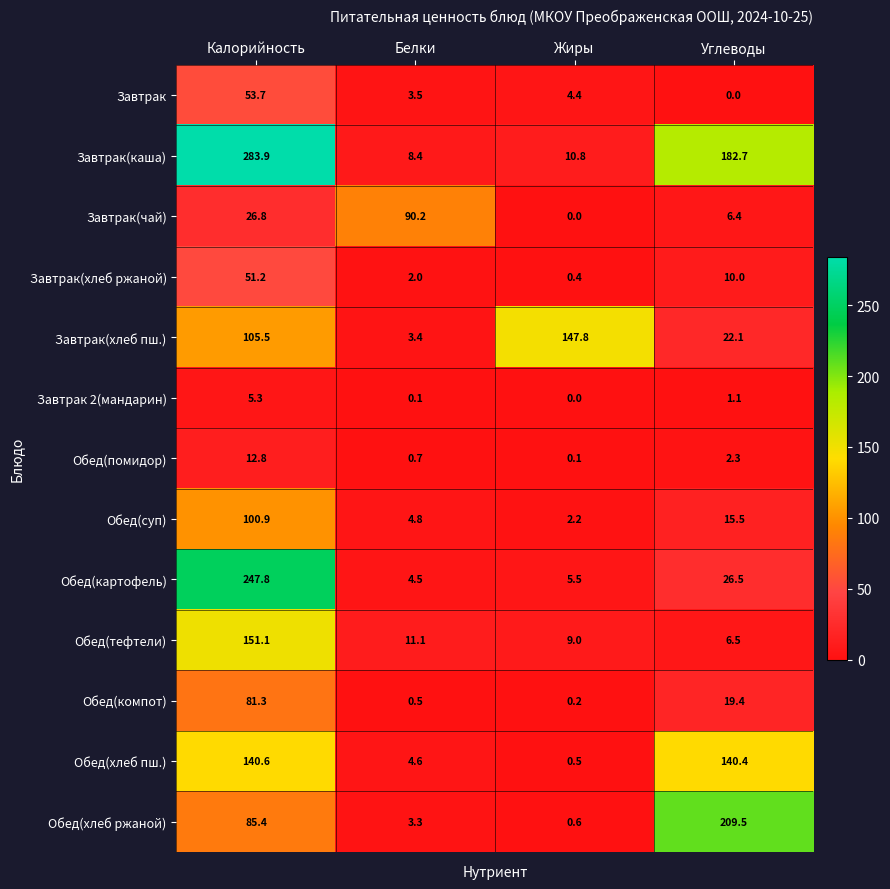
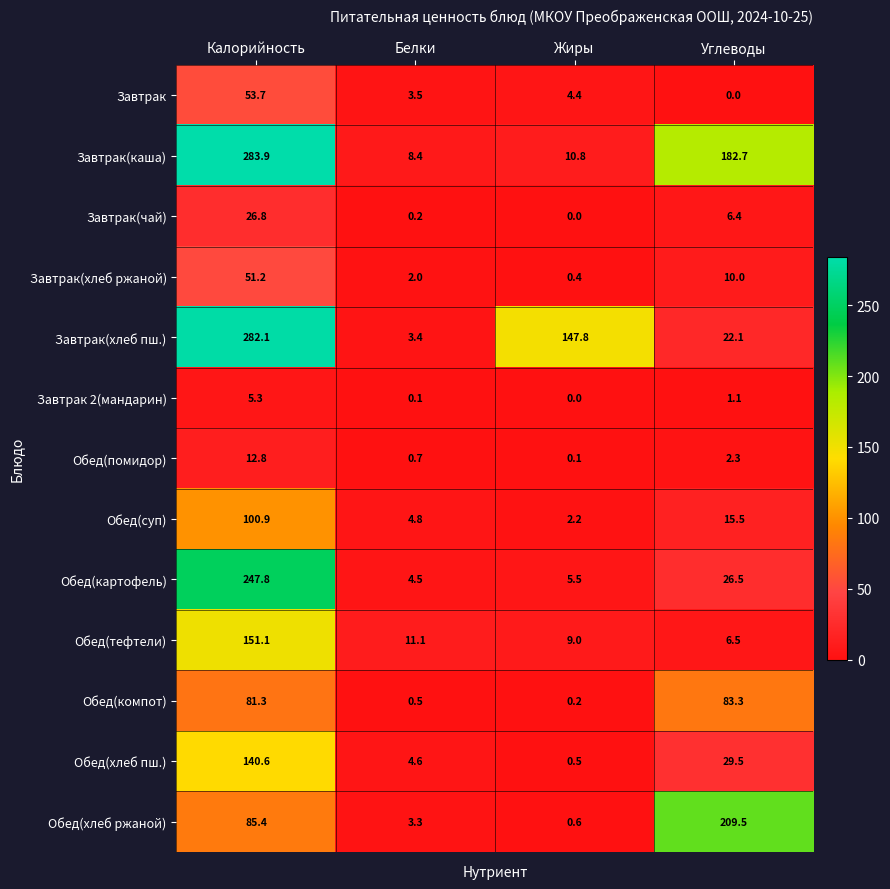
  {
    "Завтрак": {
      "Калорийность": 53.7,
      "Белки": 3.5,
      "Жиры": 4.4,
      "Углеводы": 0.0
    },
    "Завтрак(каша)": {
      "Калорийность": 283.9,
      "Белки": 8.4,
      "Жиры": 10.8,
      "Углеводы": 182.7
    },
    "Завтрак(чай)": {
      "Калорийность": 26.8,
-     "Белки": 90.2,
+     "Белки": 0.2,
      "Жиры": 0.0,
      "Углеводы": 6.4
    },
    "Завтрак(хлеб ржаной)": {
      "Калорийность": 51.2,
      "Белки": 2.0,
      "Жиры": 0.4,
      "Углеводы": 10.0
    },
    "Завтрак(хлеб пш.)": {
-     "Калорийность": 105.5,
+     "Калорийность": 282.1,
      "Белки": 3.4,
      "Жиры": 147.8,
      "Углеводы": 22.1
    },
    "Завтрак 2(мандарин)": {
      "Калорийность": 5.3,
      "Белки": 0.1,
      "Жиры": 0.0,
      "Углеводы": 1.1
    },
    "Обед(помидор)": {
      "Калорийность": 12.8,
      "Белки": 0.7,
      "Жиры": 0.1,
      "Углеводы": 2.3
    },
    "Обед(суп)": {
      "Калорийность": 100.9,
      "Белки": 4.8,
      "Жиры": 2.2,
      "Углеводы": 15.5
    },
    "Обед(картофель)": {
      "Калорийность": 247.8,
      "Белки": 4.5,
      "Жиры": 5.5,
      "Углеводы": 26.5
    },
    "Обед(тефтели)": {
      "Калорийность": 151.1,
      "Белки": 11.1,
      "Жиры": 9.0,
      "Углеводы": 6.5
    },
    "Обед(компот)": {
      "Калорийность": 81.3,
      "Белки": 0.5,
      "Жиры": 0.2,
-     "Углеводы": 19.4
+     "Углеводы": 83.3
    },
    "Обед(хлеб пш.)": {
      "Калорийность": 140.6,
      "Белки": 4.6,
      "Жиры": 0.5,
-     "Углеводы": 140.4
+     "Углеводы": 29.5
    },
    "Обед(хлеб ржаной)": {
      "Калорийность": 85.4,
      "Белки": 3.3,
      "Жиры": 0.6,
      "Углеводы": 209.5
    }
  }
